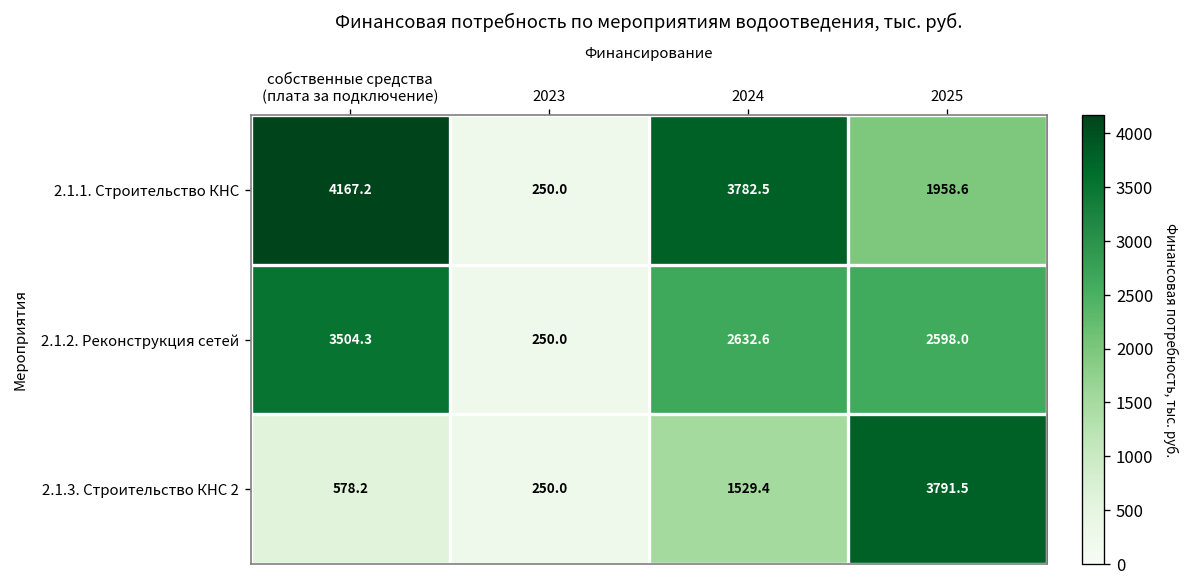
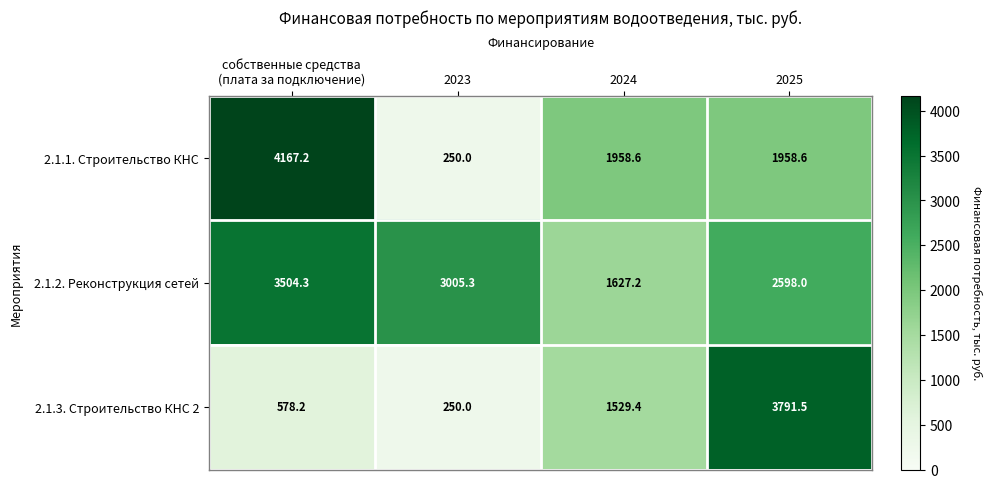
  {
    "2.1.1. Строительство КНС": {
      "собственные средства (плата за подключение)": 4167.2,
      "2023": 250.0,
-     "2024": 3782.5,
+     "2024": 1958.6,
      "2025": 1958.6
    },
    "2.1.2. Реконструкция сетей": {
      "собственные средства (плата за подключение)": 3504.3,
-     "2023": 250.0,
-     "2024": 2632.6,
+     "2023": 3005.3,
+     "2024": 1627.2,
      "2025": 2598.0
    },
    "2.1.3. Строительство КНС 2": {
      "собственные средства (плата за подключение)": 578.2,
      "2023": 250.0,
      "2024": 1529.4,
      "2025": 3791.5
    }
  }
